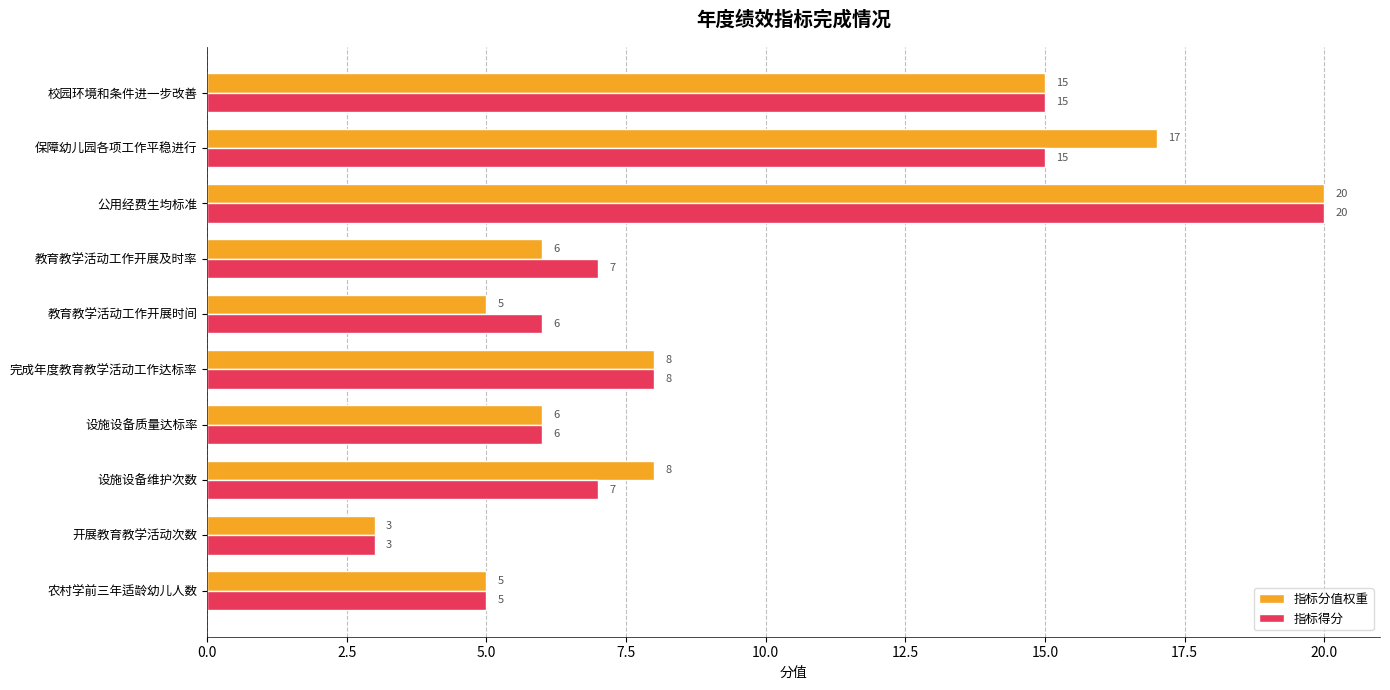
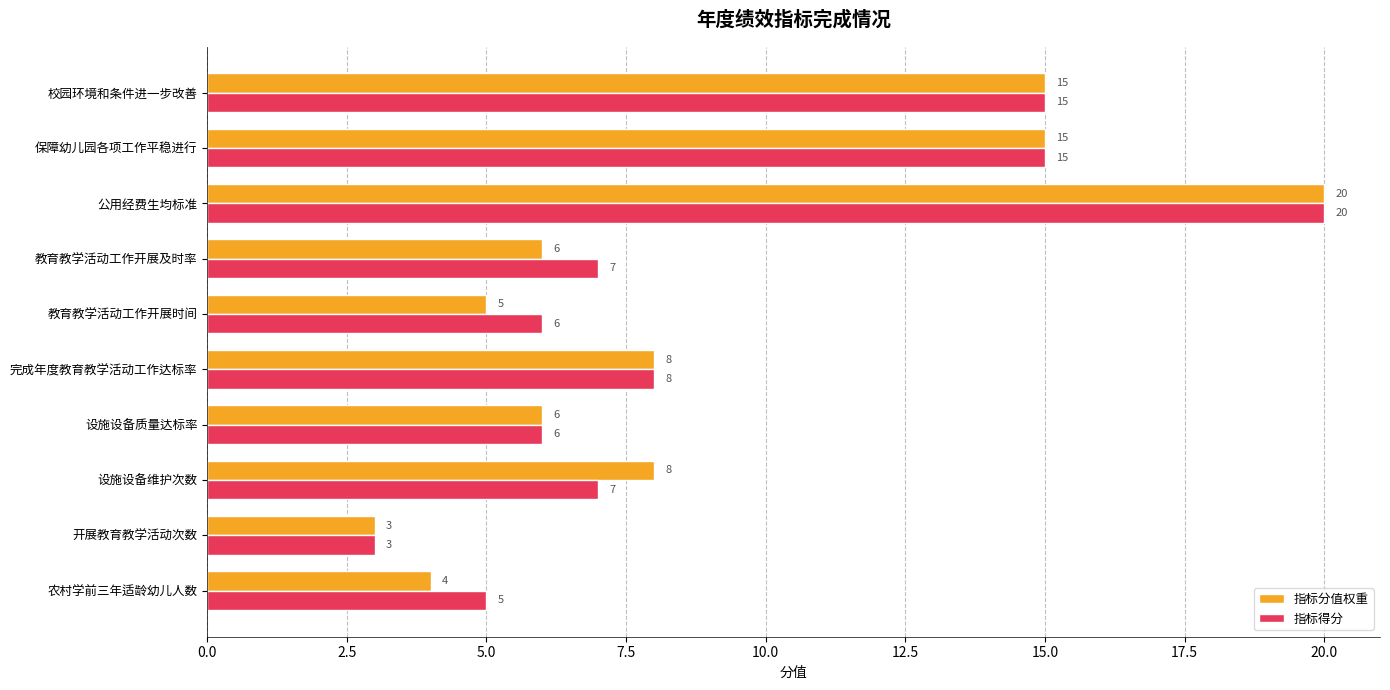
  {
    "指标分值权重": {
      "校园环境和条件进一步改善": 15,
-     "保障幼儿园各项工作平稳进行": 17,
+     "保障幼儿园各项工作平稳进行": 15,
      "公用经费生均标准": 20,
      "教育教学活动工作开展及时率": 6,
      "教育教学活动工作开展时间": 5,
      "完成年度教育教学活动工作达标率": 8,
      "设施设备质量达标率": 6,
      "设施设备维护次数": 8,
      "开展教育教学活动次数": 3,
-     "农村学前三年适龄幼儿人数": 5
+     "农村学前三年适龄幼儿人数": 4
    },
    "指标得分": {
      "校园环境和条件进一步改善": 15,
      "保障幼儿园各项工作平稳进行": 15,
      "公用经费生均标准": 20,
      "教育教学活动工作开展及时率": 7,
      "教育教学活动工作开展时间": 6,
      "完成年度教育教学活动工作达标率": 8,
      "设施设备质量达标率": 6,
      "设施设备维护次数": 7,
      "开展教育教学活动次数": 3,
      "农村学前三年适龄幼儿人数": 5
    }
  }
